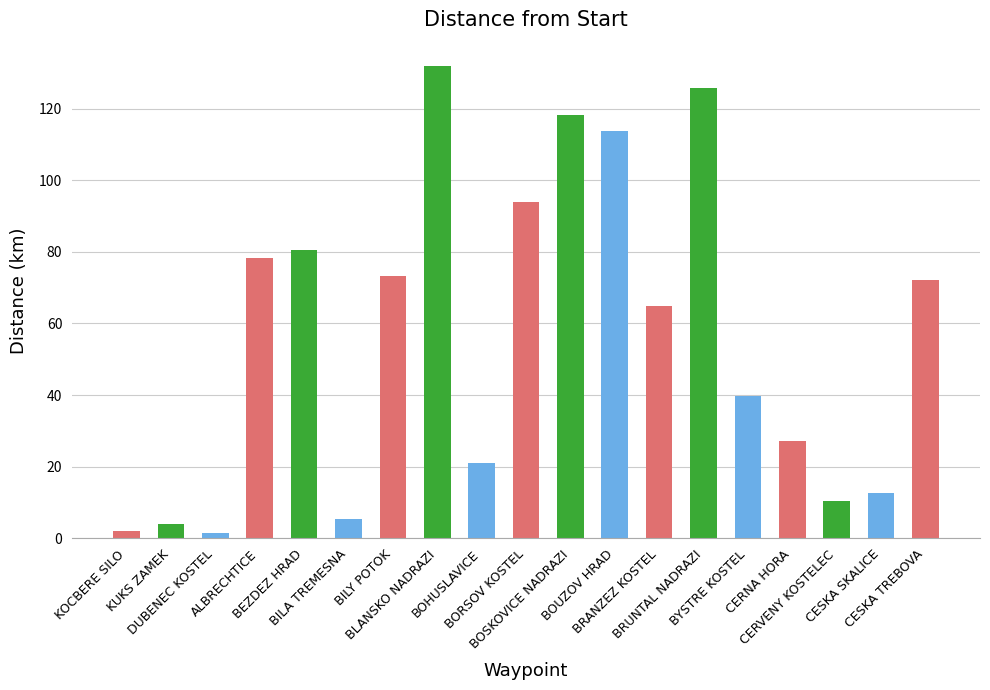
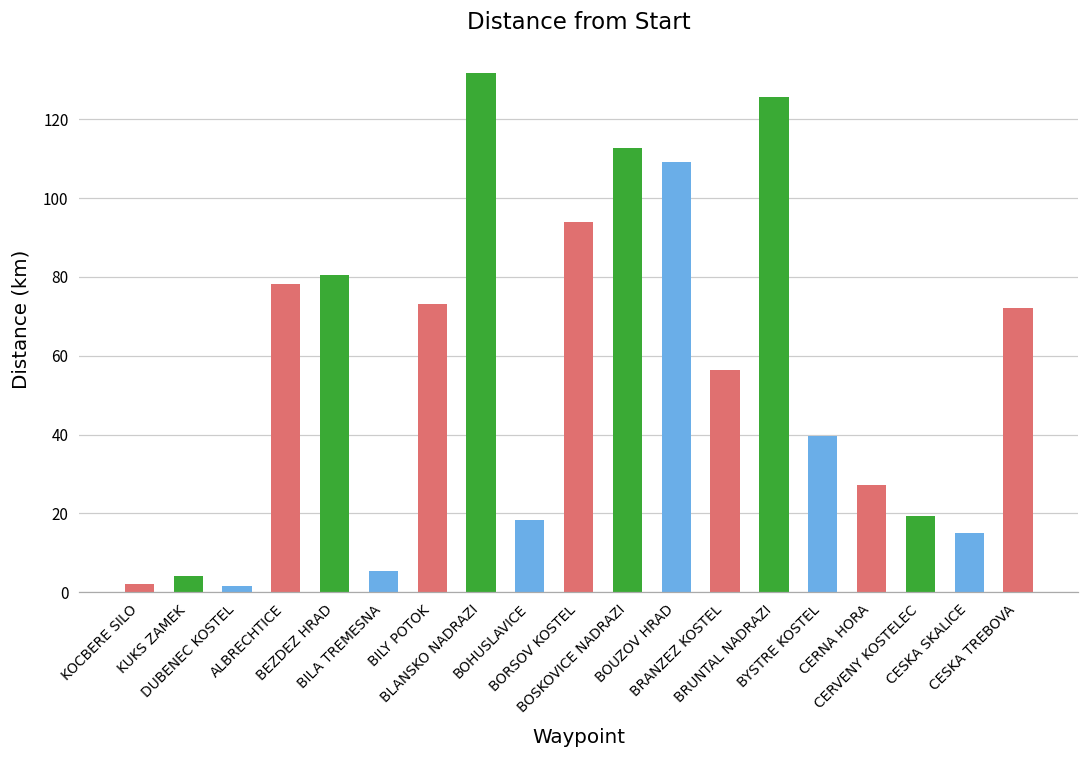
  {
    "KOCBERE SILO": 2,
    "KUKS ZAMEK": 4,
    "DUBENEC KOSTEL": 2,
    "ALBRECHTICE": 78,
    "BEZDEZ HRAD": 81,
    "BILA TREMESNA": 5,
    "BILY POTOK": 73,
    "BLANSKO NADRAZI": 132,
-   "BOHUSLAVICE": 21,
+   "BOHUSLAVICE": 18,
    "BORSOV KOSTEL": 94,
-   "BOSKOVICE NADRAZI": 118,
-   "BOUZOV HRAD": 114,
-   "BRANZEZ KOSTEL": 65,
+   "BOSKOVICE NADRAZI": 113,
+   "BOUZOV HRAD": 109,
+   "BRANZEZ KOSTEL": 56,
    "BRUNTAL NADRAZI": 126,
    "BYSTRE KOSTEL": 40,
    "CERNA HORA": 27,
-   "CERVENY KOSTELEC": 11,
-   "CESKA SKALICE": 13,
+   "CERVENY KOSTELEC": 19,
+   "CESKA SKALICE": 15,
    "CESKA TREBOVA": 72
  }
